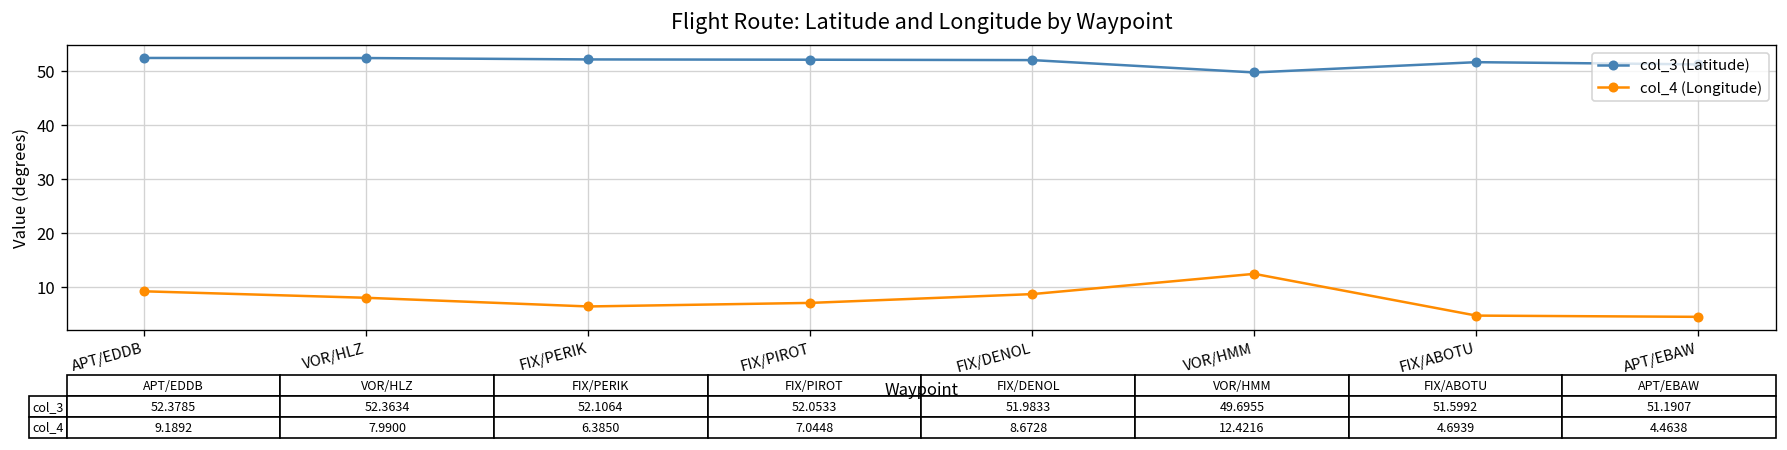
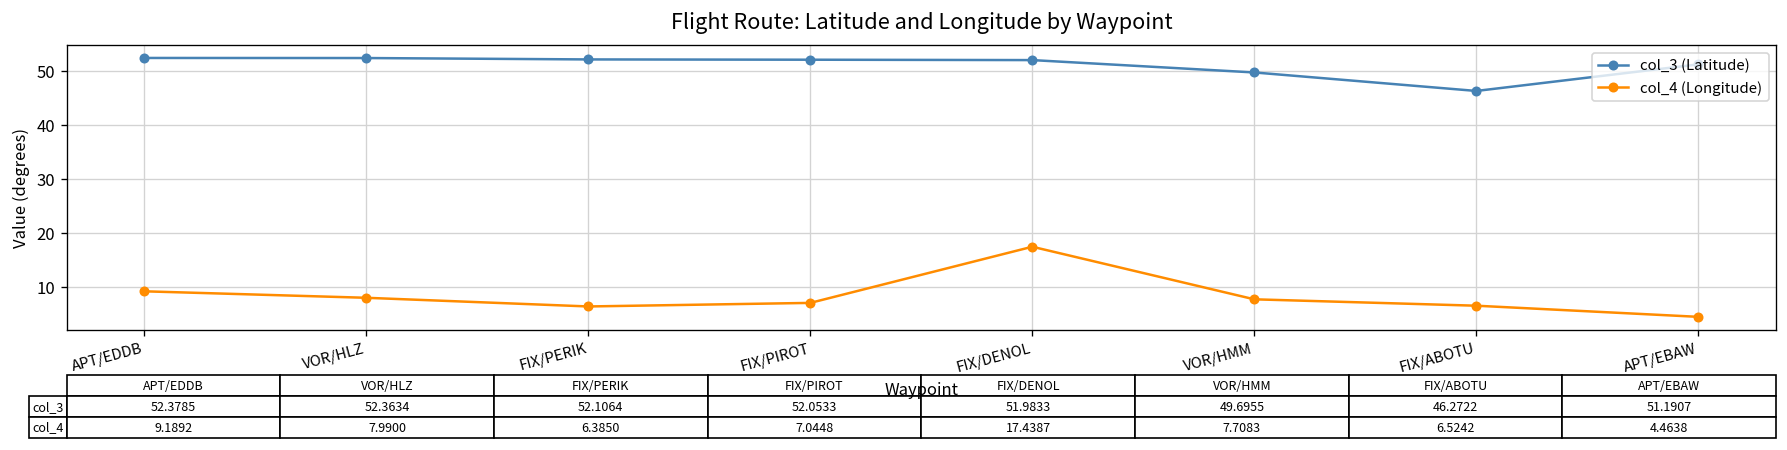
  {
    "col_3 (Latitude)": {
-     "FIX/ABOTU": 51.5992
+     "FIX/ABOTU": 46.2722
    },
    "col_4 (Longitude)": {
-     "FIX/DENOL": 8.6728,
-     "VOR/HMM": 12.4216,
-     "FIX/ABOTU": 4.6939
+     "FIX/DENOL": 17.4387,
+     "VOR/HMM": 7.7083,
+     "FIX/ABOTU": 6.5242
    }
  }
